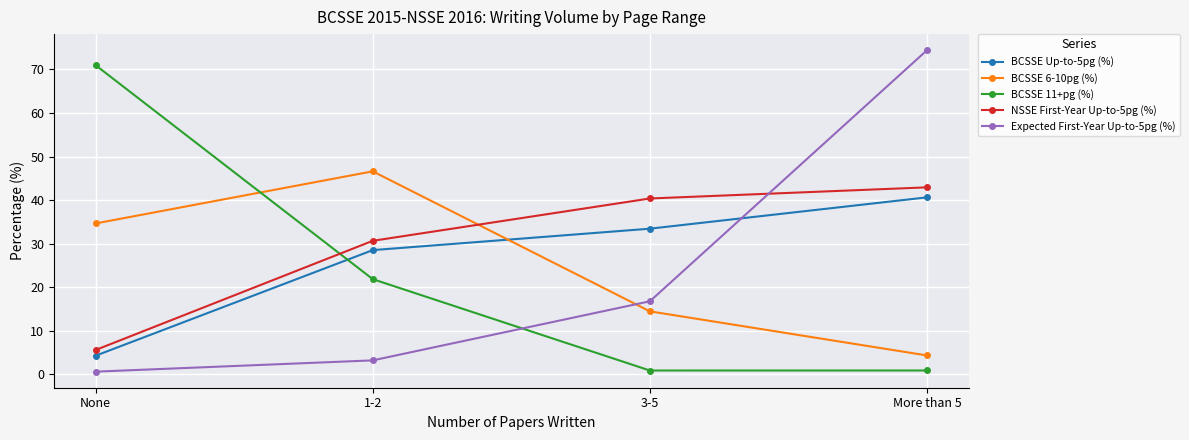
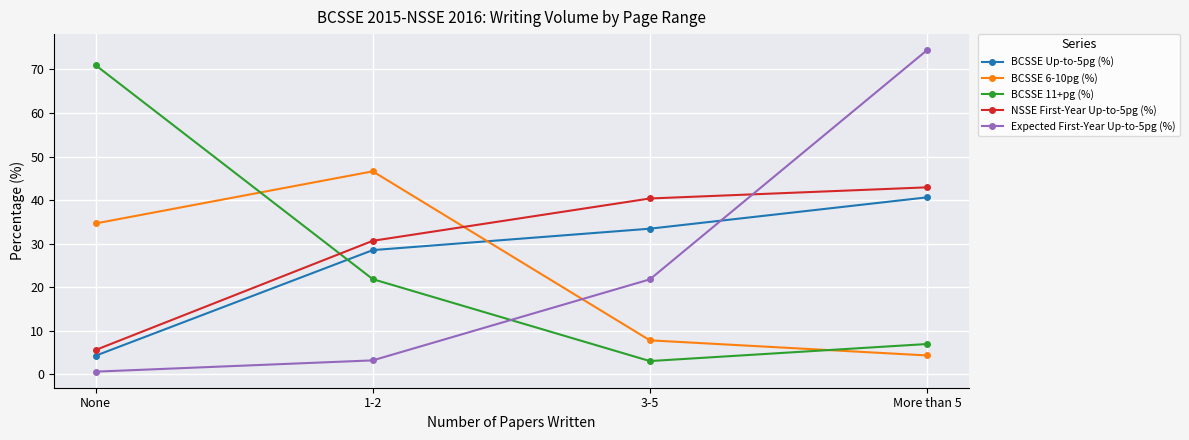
  {
    "BCSSE Up-to-5pg (%)": {
      "None": 4,
      "1-2": 29,
      "3-5": 33,
      "More than 5": 41
    },
    "BCSSE 6-10pg (%)": {
      "None": 35,
      "1-2": 47,
-     "3-5": 14,
+     "3-5": 8,
      "More than 5": 4
    },
    "BCSSE 11+pg (%)": {
      "None": 71,
      "1-2": 22,
-     "3-5": 1,
-     "More than 5": 1
+     "3-5": 3,
+     "More than 5": 7
    },
    "NSSE First-Year Up-to-5pg (%)": {
      "None": 6,
      "1-2": 31,
      "3-5": 40,
      "More than 5": 43
    },
    "Expected First-Year Up-to-5pg (%)": {
      "None": 1,
      "1-2": 3,
-     "3-5": 17,
+     "3-5": 22,
      "More than 5": 74
    }
  }
